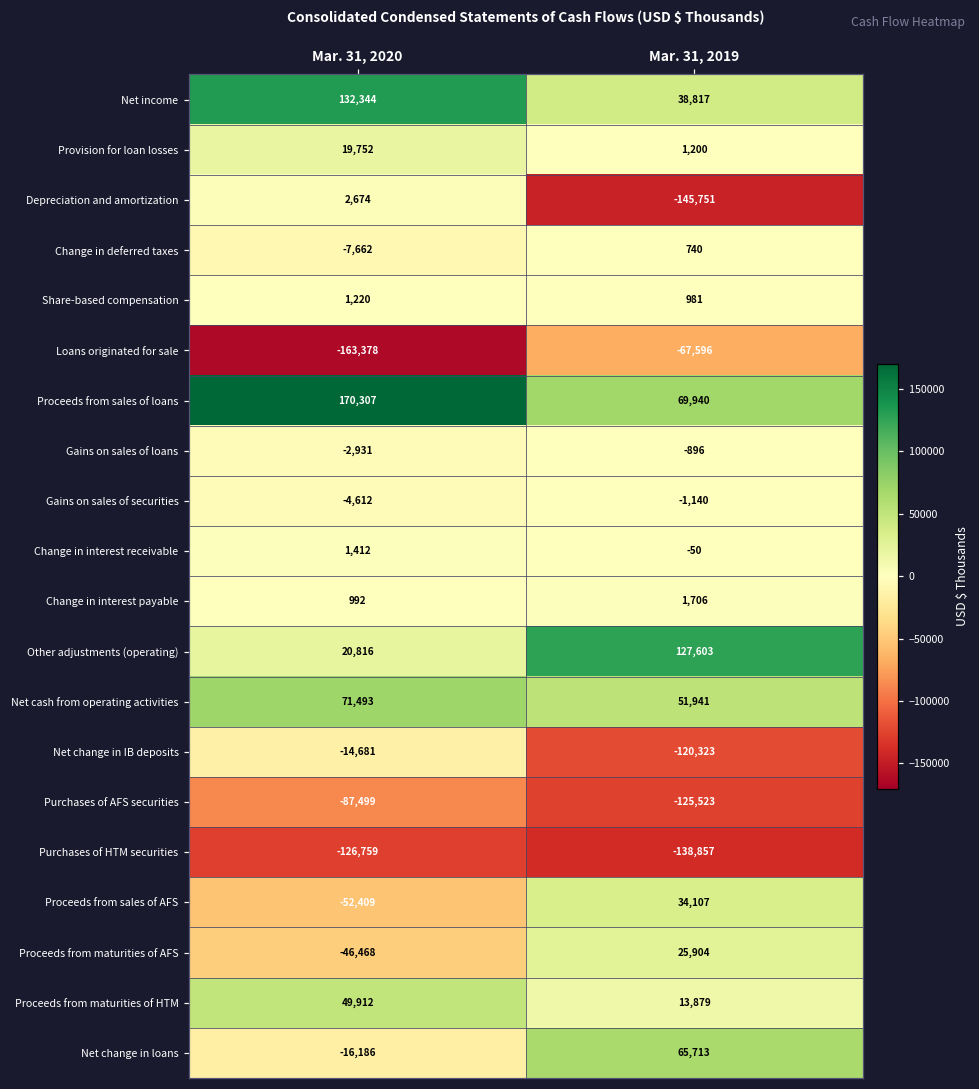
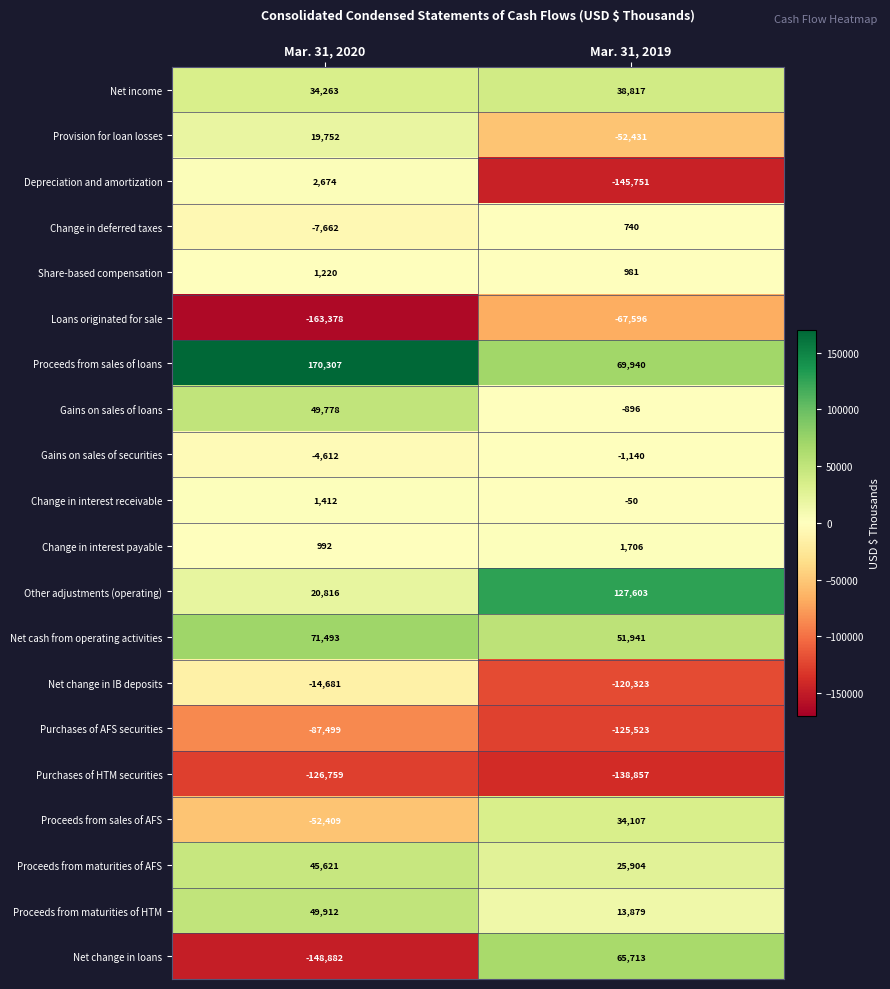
  {
    "Net income": {
-     "Mar. 31, 2020": "132,344",
+     "Mar. 31, 2020": "34,263",
      "Mar. 31, 2019": "38,817"
    },
    "Provision for loan losses": {
      "Mar. 31, 2020": "19,752",
-     "Mar. 31, 2019": "1,200"
+     "Mar. 31, 2019": "-52,431"
    },
    "Depreciation and amortization": {
      "Mar. 31, 2020": "2,674",
      "Mar. 31, 2019": "-145,751"
    },
    "Change in deferred taxes": {
      "Mar. 31, 2020": "-7,662",
      "Mar. 31, 2019": "740"
    },
    "Share-based compensation": {
      "Mar. 31, 2020": "1,220",
      "Mar. 31, 2019": "981"
    },
    "Loans originated for sale": {
      "Mar. 31, 2020": "-163,378",
      "Mar. 31, 2019": "-67,596"
    },
    "Proceeds from sales of loans": {
      "Mar. 31, 2020": "170,307",
      "Mar. 31, 2019": "69,940"
    },
    "Gains on sales of loans": {
-     "Mar. 31, 2020": "-2,931",
+     "Mar. 31, 2020": "49,778",
      "Mar. 31, 2019": "-896"
    },
    "Gains on sales of securities": {
      "Mar. 31, 2020": "-4,612",
      "Mar. 31, 2019": "-1,140"
    },
    "Change in interest receivable": {
      "Mar. 31, 2020": "1,412",
      "Mar. 31, 2019": "-50"
    },
    "Change in interest payable": {
      "Mar. 31, 2020": "992",
      "Mar. 31, 2019": "1,706"
    },
    "Other adjustments (operating)": {
      "Mar. 31, 2020": "20,816",
      "Mar. 31, 2019": "127,603"
    },
    "Net cash from operating activities": {
      "Mar. 31, 2020": "71,493",
      "Mar. 31, 2019": "51,941"
    },
    "Net change in IB deposits": {
      "Mar. 31, 2020": "-14,681",
      "Mar. 31, 2019": "-120,323"
    },
    "Purchases of AFS securities": {
      "Mar. 31, 2020": "-87,499",
      "Mar. 31, 2019": "-125,523"
    },
    "Purchases of HTM securities": {
      "Mar. 31, 2020": "-126,759",
      "Mar. 31, 2019": "-138,857"
    },
    "Proceeds from sales of AFS": {
      "Mar. 31, 2020": "-52,409",
      "Mar. 31, 2019": "34,107"
    },
    "Proceeds from maturities of AFS": {
-     "Mar. 31, 2020": "-46,468",
+     "Mar. 31, 2020": "45,621",
      "Mar. 31, 2019": "25,904"
    },
    "Proceeds from maturities of HTM": {
      "Mar. 31, 2020": "49,912",
      "Mar. 31, 2019": "13,879"
    },
    "Net change in loans": {
-     "Mar. 31, 2020": "-16,186",
+     "Mar. 31, 2020": "-148,882",
      "Mar. 31, 2019": "65,713"
    }
  }
